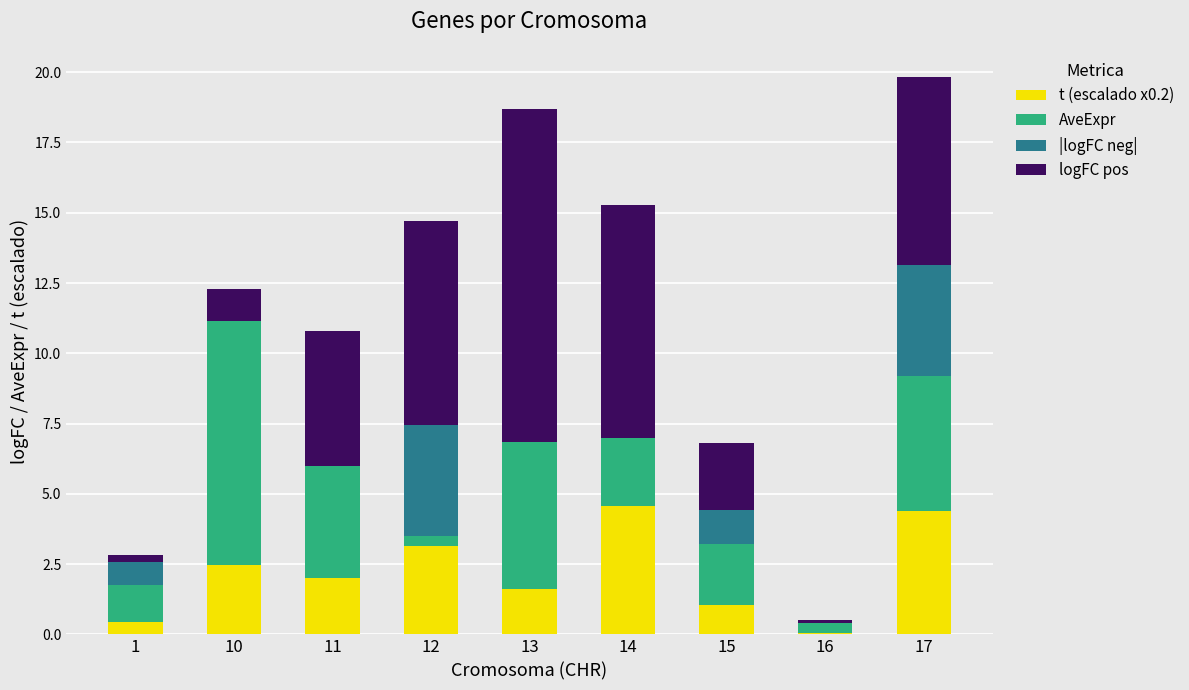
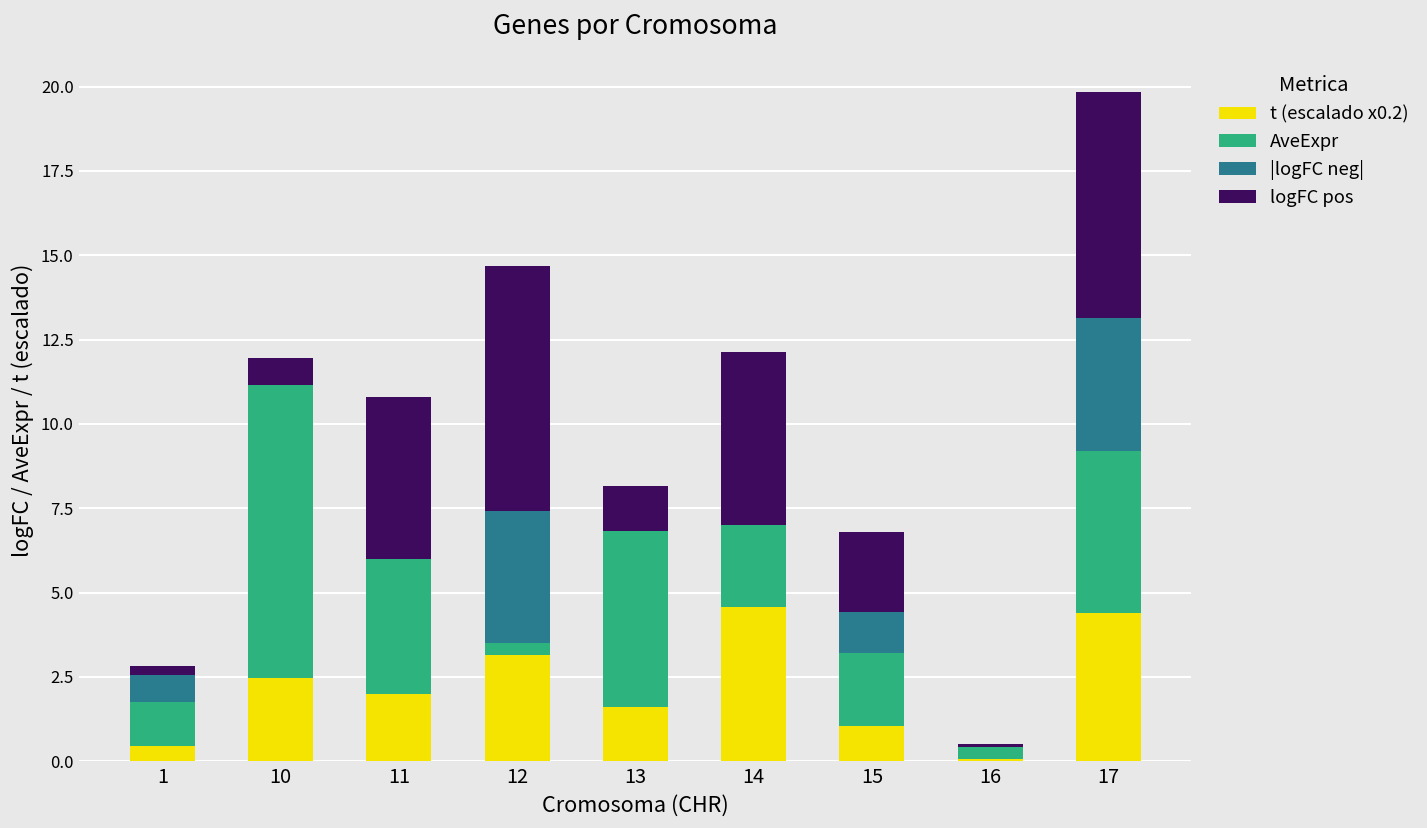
  {
    "t (escalado x0.2)": {
      "1": 0.5,
      "10": 2.5,
      "11": 2.0,
      "12": 3.2,
      "13": 1.6,
      "14": 4.6,
      "15": 1.1,
      "17": 4.4
    },
    "logFC pos": {
      "1": 0.3,
-     "10": 1.1,
+     "10": 0.8,
      "11": 4.8,
      "12": 7.3,
-     "13": 11.9,
-     "14": 8.3,
+     "13": 1.3,
+     "14": 5.1,
      "15": 2.4,
      "16": 0.1,
      "17": 6.7
    }
  }
